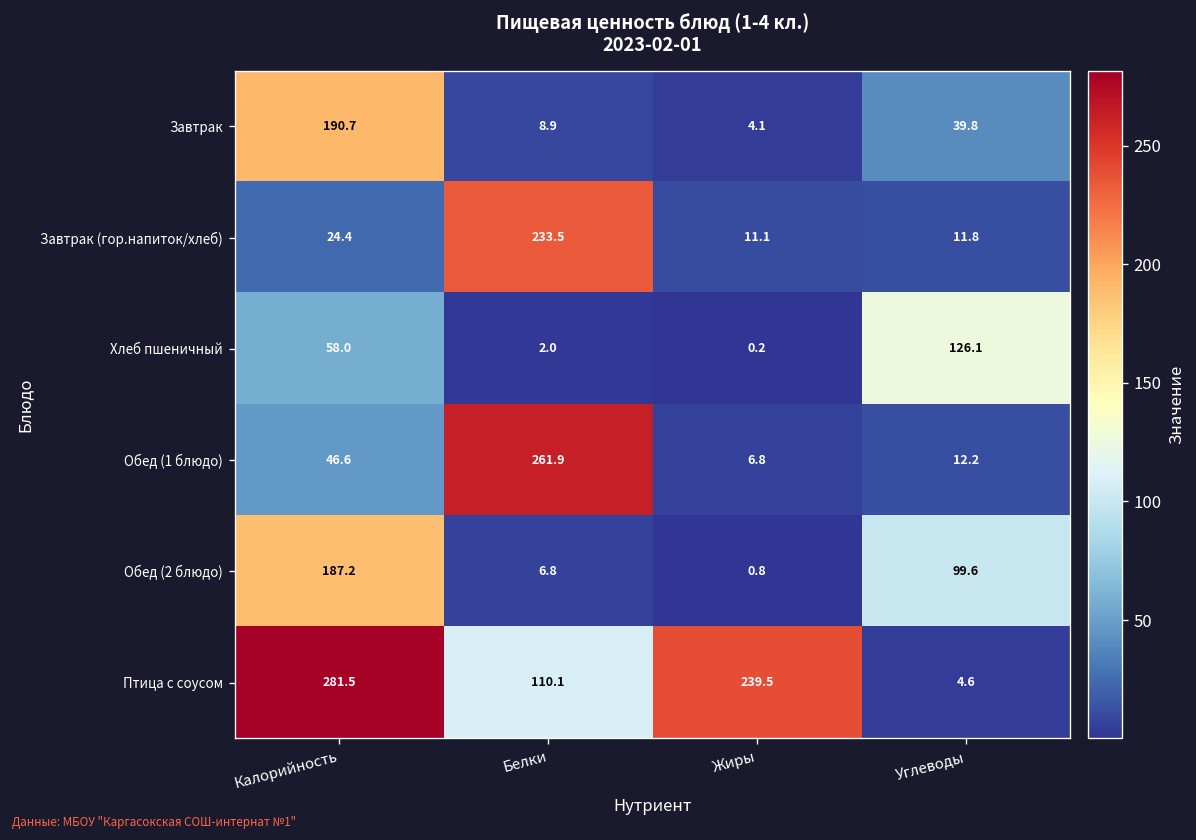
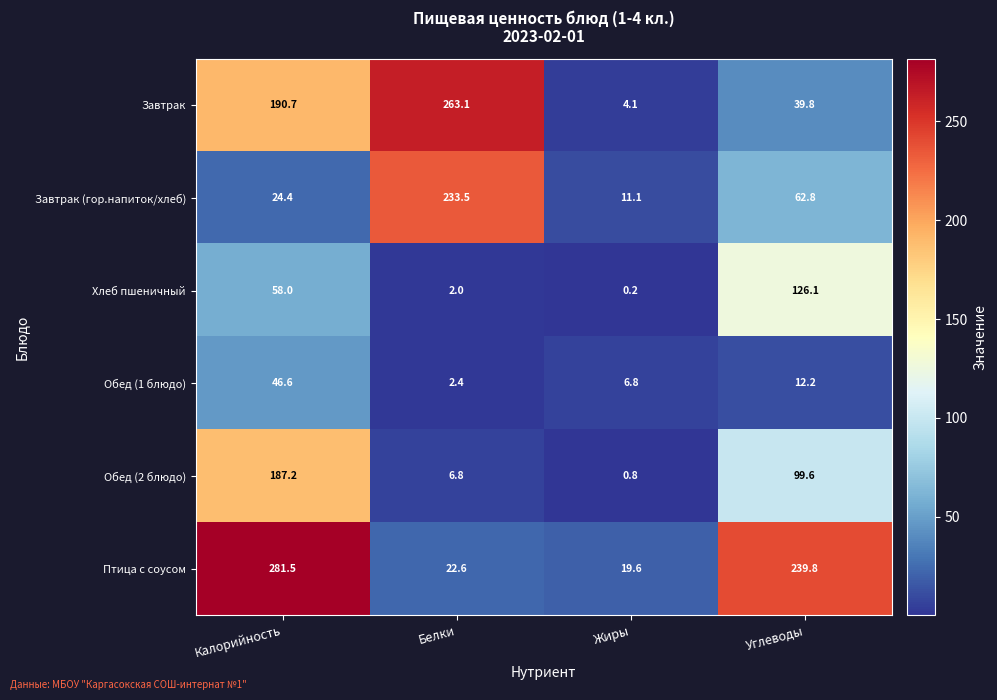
  {
    "Завтрак": {
      "Калорийность": 190.7,
-     "Белки": 8.9,
+     "Белки": 263.1,
      "Жиры": 4.1,
      "Углеводы": 39.8
    },
    "Завтрак (гор.напиток/хлеб)": {
      "Калорийность": 24.4,
      "Белки": 233.5,
      "Жиры": 11.1,
-     "Углеводы": 11.8
+     "Углеводы": 62.8
    },
    "Хлеб пшеничный": {
      "Калорийность": 58.0,
      "Белки": 2.0,
      "Жиры": 0.2,
      "Углеводы": 126.1
    },
    "Обед (1 блюдо)": {
      "Калорийность": 46.6,
-     "Белки": 261.9,
+     "Белки": 2.4,
      "Жиры": 6.8,
      "Углеводы": 12.2
    },
    "Обед (2 блюдо)": {
      "Калорийность": 187.2,
      "Белки": 6.8,
      "Жиры": 0.8,
      "Углеводы": 99.6
    },
    "Птица с соусом": {
      "Калорийность": 281.5,
-     "Белки": 110.1,
-     "Жиры": 239.5,
-     "Углеводы": 4.6
+     "Белки": 22.6,
+     "Жиры": 19.6,
+     "Углеводы": 239.8
    }
  }
